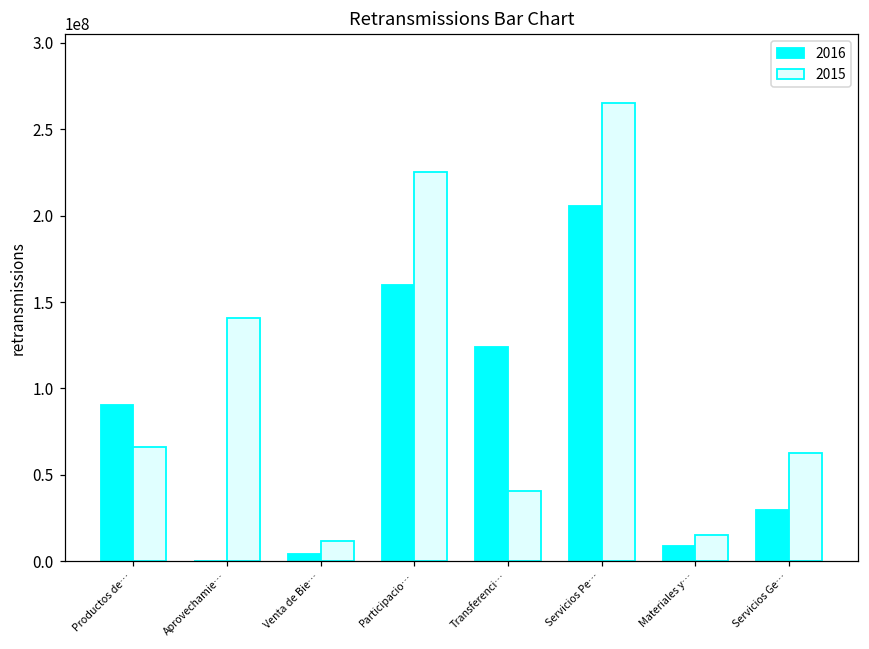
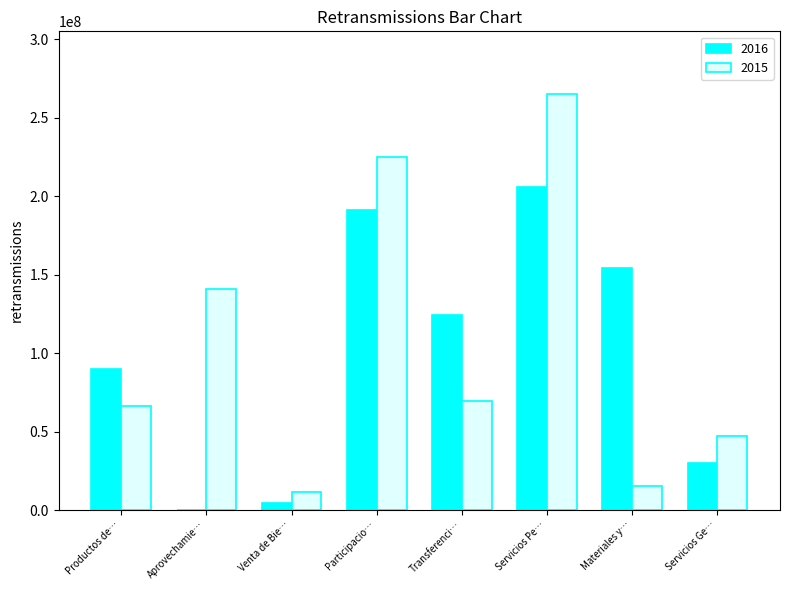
  {
    "2016": {
      "Productos de…": 90000000,
      "Venta de Bie…": 4000000,
-     "Participacio…": 160000000,
+     "Participacio…": 191000000,
      "Transferenci…": 124000000,
      "Servicios Pe…": 205000000,
-     "Materiales y…": 9000000,
+     "Materiales y…": 154000000,
      "Servicios Ge…": 30000000
    },
    "2015": {
      "Productos de…": 66000000,
      "Aprovechamie…": 141000000,
      "Venta de Bie…": 12000000,
      "Participacio…": 225000000,
-     "Transferenci…": 40000000,
+     "Transferenci…": 70000000,
      "Servicios Pe…": 265000000,
      "Materiales y…": 15000000,
-     "Servicios Ge…": 62000000
+     "Servicios Ge…": 47000000
    }
  }
